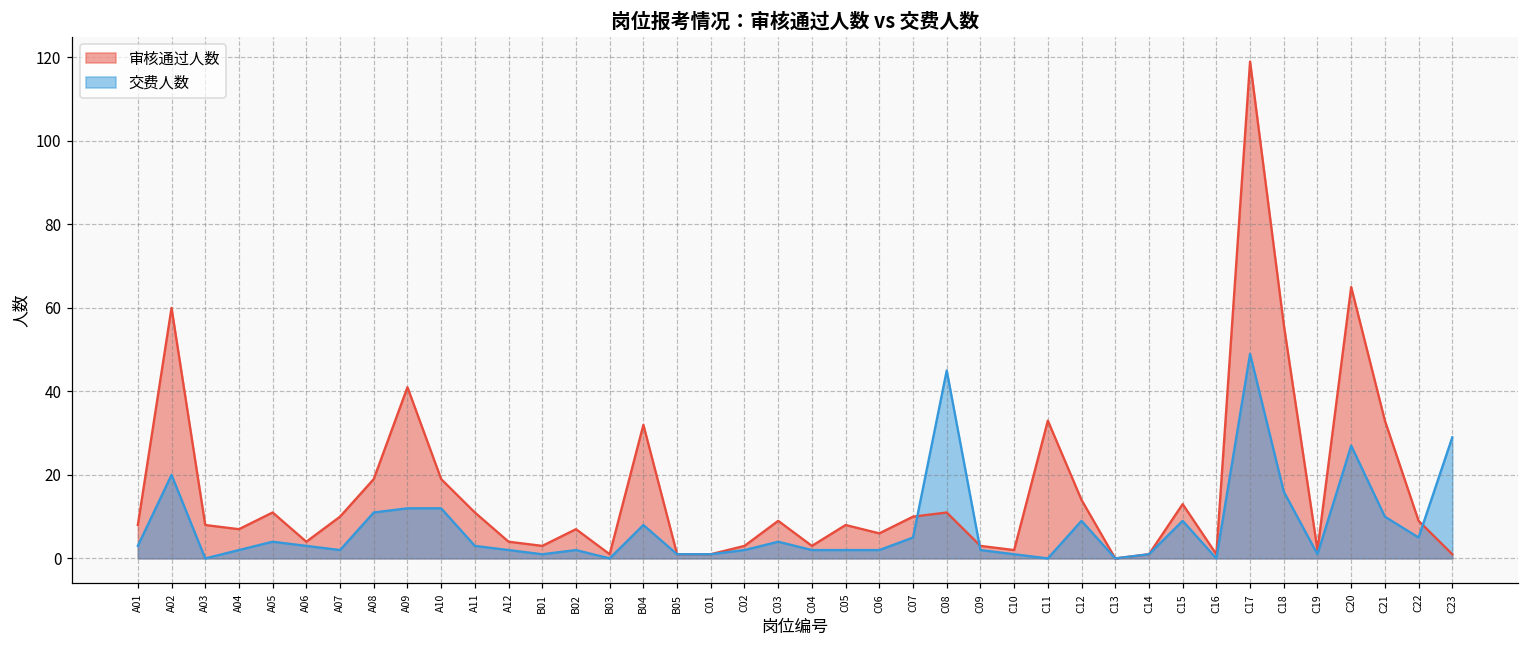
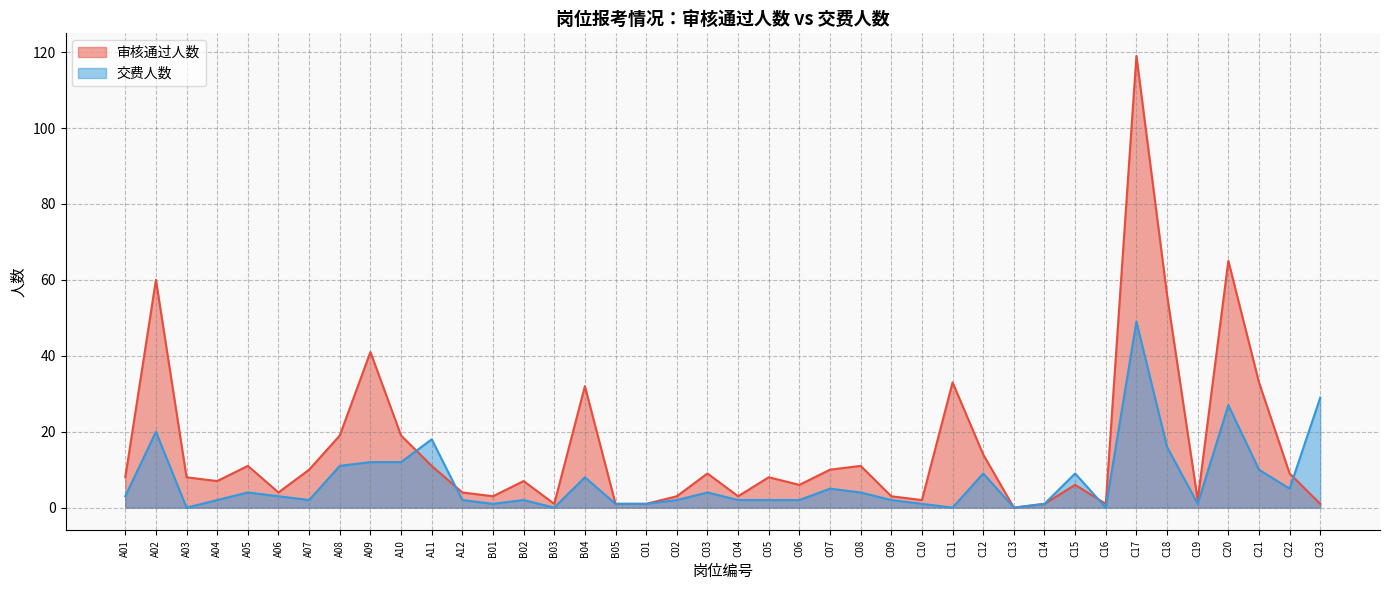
  {
    "审核通过人数": {
      "A01": 8,
      "A02": 60,
      "A03": 8,
      "A04": 7,
      "A05": 11,
      "A06": 4,
      "A07": 10,
      "A08": 19,
      "A09": 41,
      "A10": 19,
      "A11": 11,
      "A12": 4,
      "B01": 3,
      "B02": 7,
      "B03": 1,
      "B04": 32,
      "C02": 3,
      "C03": 9,
      "C04": 3,
      "C05": 8,
      "C06": 6,
      "C07": 10,
      "C08": 11,
      "C09": 3,
      "C10": 2,
      "C11": 33,
      "C12": 14,
-     "C15": 13,
+     "C15": 6,
      "C16": 1,
      "C17": 119,
      "C18": 56,
      "C19": 2,
      "C20": 65,
      "C21": 33,
      "C22": 9,
      "C23": 1
    },
    "交费人数": {
      "A01": 3,
      "A02": 20,
      "A03": 0,
      "A04": 2,
      "A05": 4,
      "A06": 3,
      "A07": 2,
      "A08": 11,
      "A09": 12,
      "A10": 12,
-     "A11": 3,
+     "A11": 18,
      "A12": 2,
      "B01": 1,
      "B02": 2,
      "B03": 0,
      "B04": 8,
      "C02": 2,
      "C03": 4,
      "C04": 2,
      "C05": 2,
      "C06": 2,
      "C07": 5,
-     "C08": 45,
+     "C08": 4,
      "C09": 2,
      "C10": 1,
      "C11": 0,
      "C12": 9,
      "C15": 9,
      "C16": 0,
      "C17": 49,
      "C18": 16,
      "C19": 1,
      "C20": 27,
      "C21": 10,
      "C22": 5,
      "C23": 29
    }
  }
